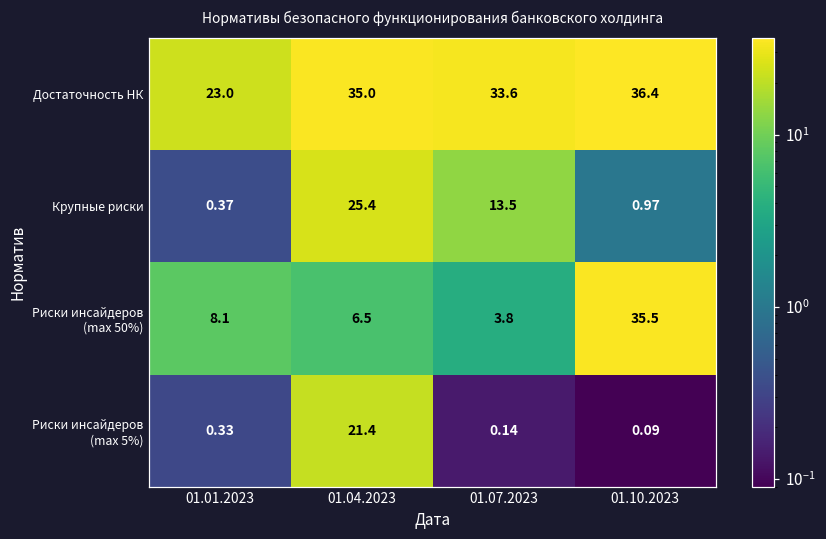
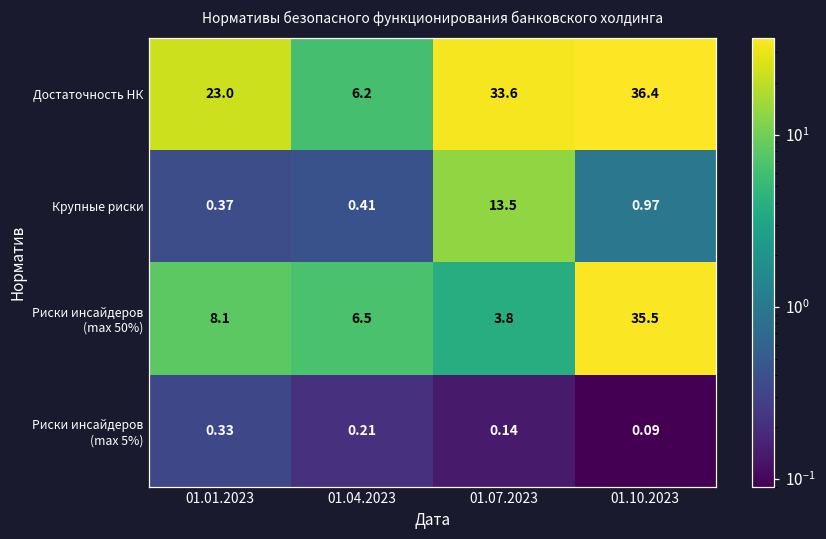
  {
    "Достаточность НК": {
      "01.01.2023": 23.0,
-     "01.04.2023": 35.0,
+     "01.04.2023": 6.2,
      "01.07.2023": 33.6,
      "01.10.2023": 36.4
    },
    "Крупные риски": {
      "01.01.2023": 0.37,
-     "01.04.2023": 25.4,
+     "01.04.2023": 0.41,
      "01.07.2023": 13.5,
      "01.10.2023": 0.97
    },
    "Риски инсайдеров (max 50%)": {
      "01.01.2023": 8.1,
      "01.04.2023": 6.5,
      "01.07.2023": 3.8,
      "01.10.2023": 35.5
    },
    "Риски инсайдеров (max 5%)": {
      "01.01.2023": 0.33,
-     "01.04.2023": 21.4,
+     "01.04.2023": 0.21,
      "01.07.2023": 0.14,
      "01.10.2023": 0.09
    }
  }
